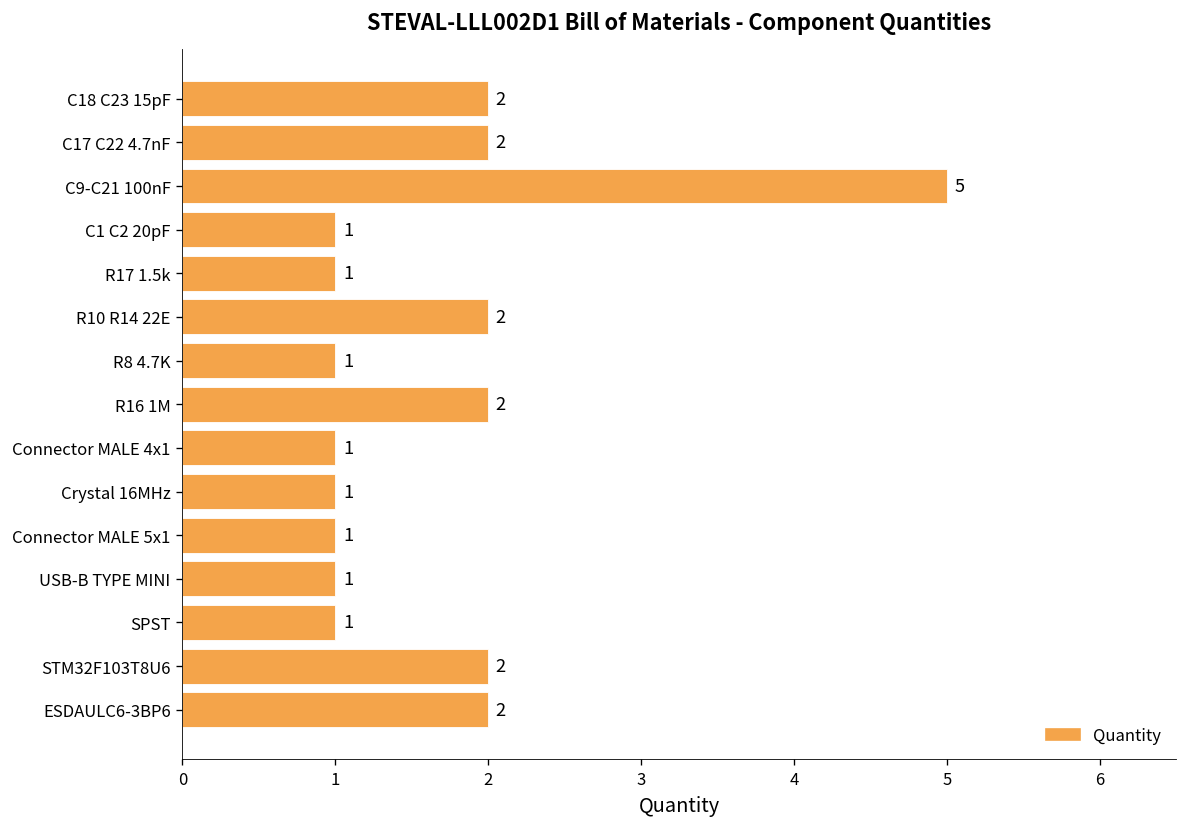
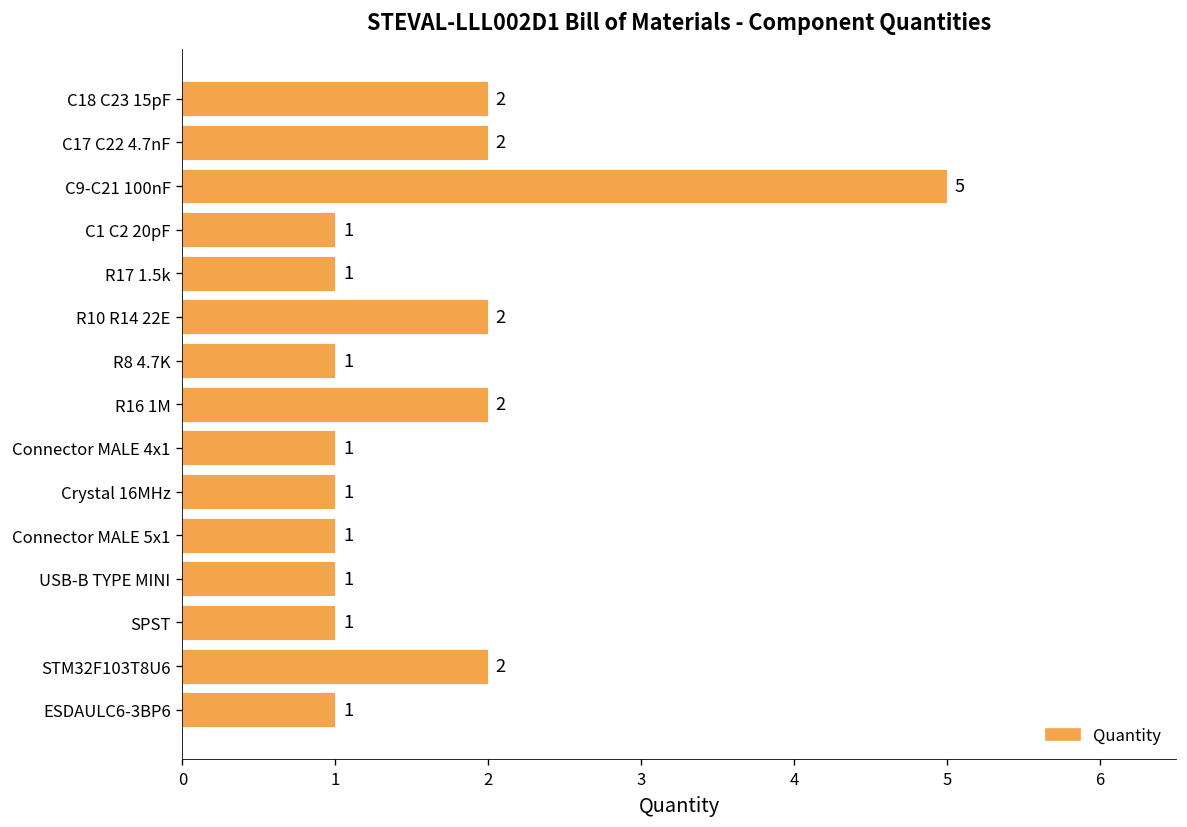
  {
    "C18 C23 15pF": 2,
    "C17 C22 4.7nF": 2,
    "C9-C21 100nF": 5,
    "C1 C2 20pF": 1,
    "R17 1.5k": 1,
    "R10 R14 22E": 2,
    "R8 4.7K": 1,
    "R16 1M": 2,
    "Connector MALE 4x1": 1,
    "Crystal 16MHz": 1,
    "Connector MALE 5x1": 1,
    "USB-B TYPE MINI": 1,
    "SPST": 1,
    "STM32F103T8U6": 2,
-   "ESDAULC6-3BP6": 2
+   "ESDAULC6-3BP6": 1
  }
